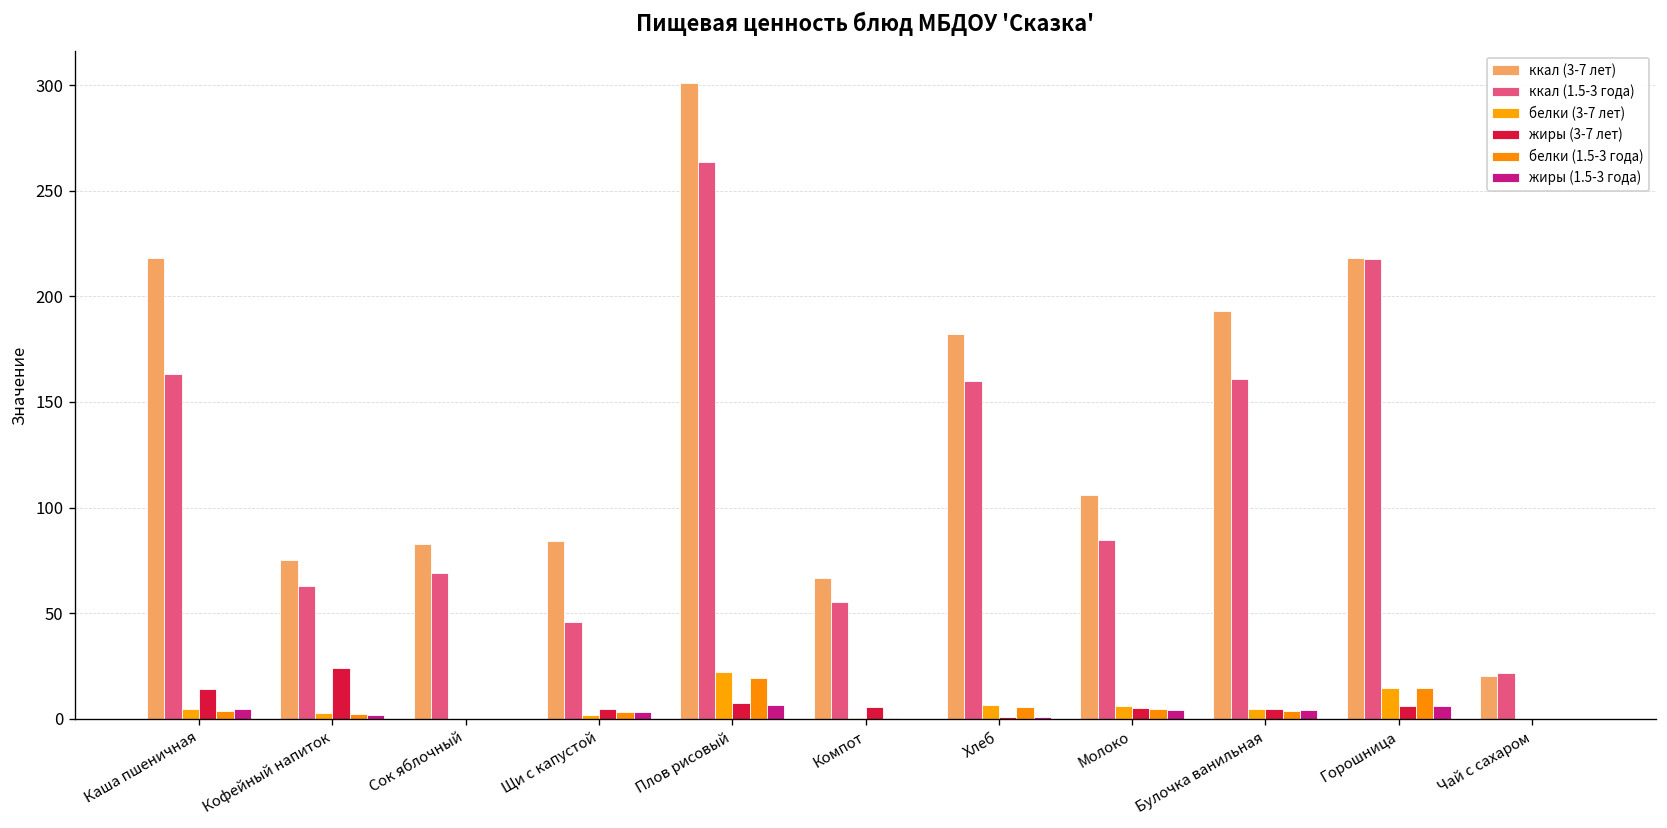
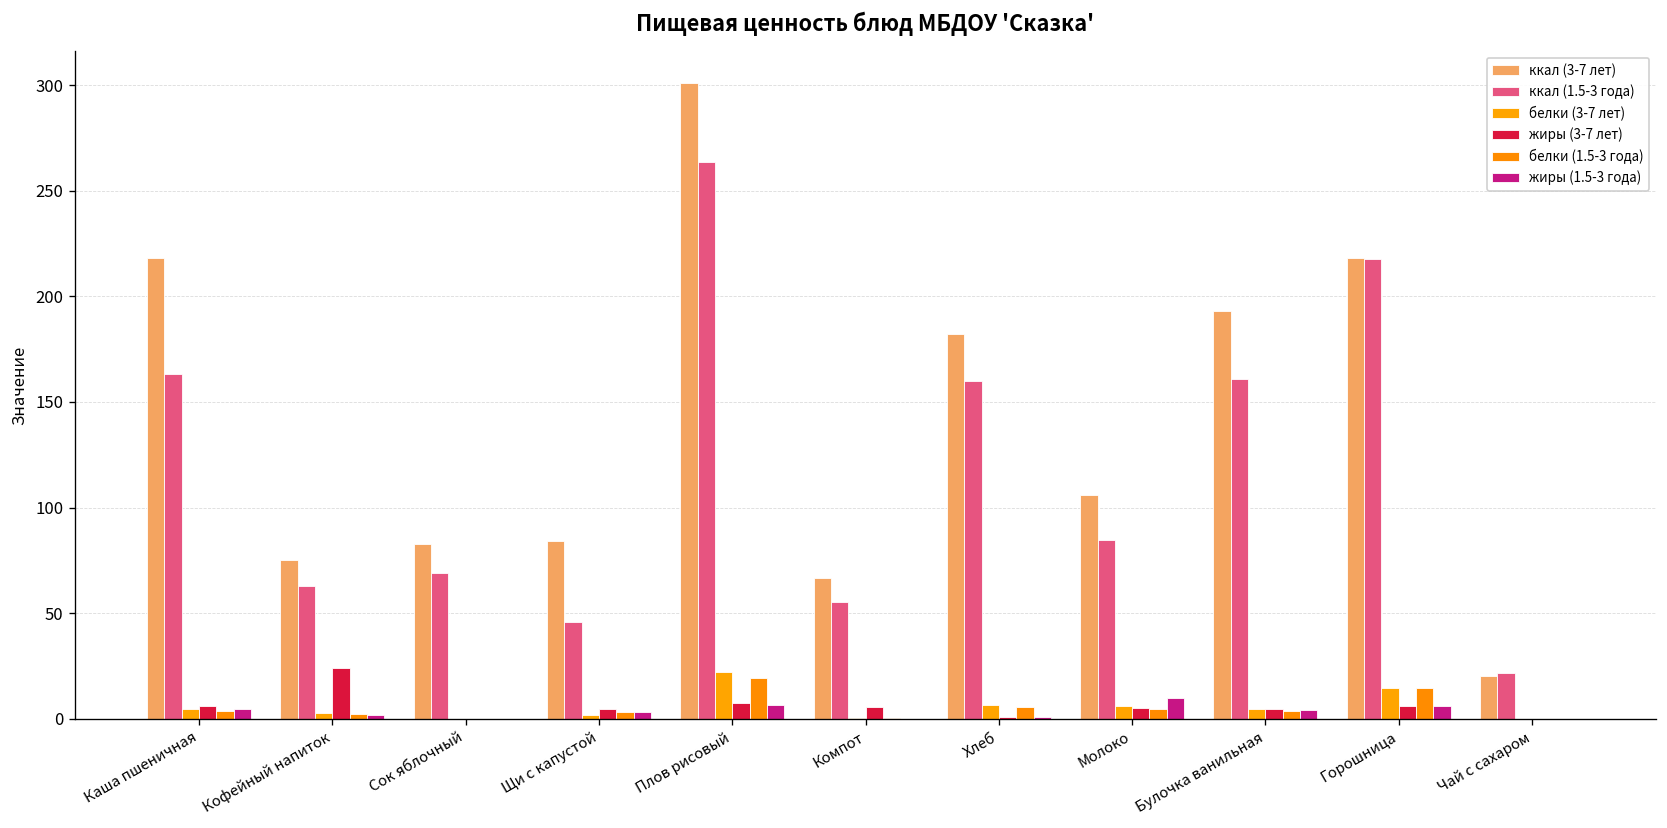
  {
    "ккал (3-7 лет)": {
      "Каша пшеничная": 218,
      "Кофейный напиток": 75,
      "Сок яблочный": 83,
      "Щи с капустой": 84,
      "Плов рисовый": 301,
      "Компот": 67,
      "Хлеб": 182,
      "Молоко": 106,
      "Булочка ванильная": 193,
      "Горошница": 218,
      "Чай с сахаром": 21
    },
    "ккал (1.5-3 года)": {
      "Каша пшеничная": 163,
      "Кофейный напиток": 63,
      "Сок яблочный": 69,
      "Щи с капустой": 46,
      "Плов рисовый": 263,
      "Компот": 55,
      "Хлеб": 160,
      "Молоко": 85,
      "Булочка ванильная": 161,
      "Горошница": 218,
      "Чай с сахаром": 22
    },
    "жиры (3-7 лет)": {
-     "Каша пшеничная": 14,
+     "Каша пшеничная": 6,
      "Кофейный напиток": 24,
      "Сок яблочный": 0,
      "Щи с капустой": 5,
      "Плов рисовый": 8,
      "Компот": 5,
      "Молоко": 5,
      "Булочка ванильная": 5,
      "Горошница": 6
    },
    "жиры (1.5-3 года)": {
      "Каша пшеничная": 4,
      "Кофейный напиток": 2,
      "Сок яблочный": 0,
      "Щи с капустой": 3,
      "Плов рисовый": 7,
-     "Молоко": 4,
+     "Молоко": 10,
      "Булочка ванильная": 4,
      "Горошница": 6
    }
  }
